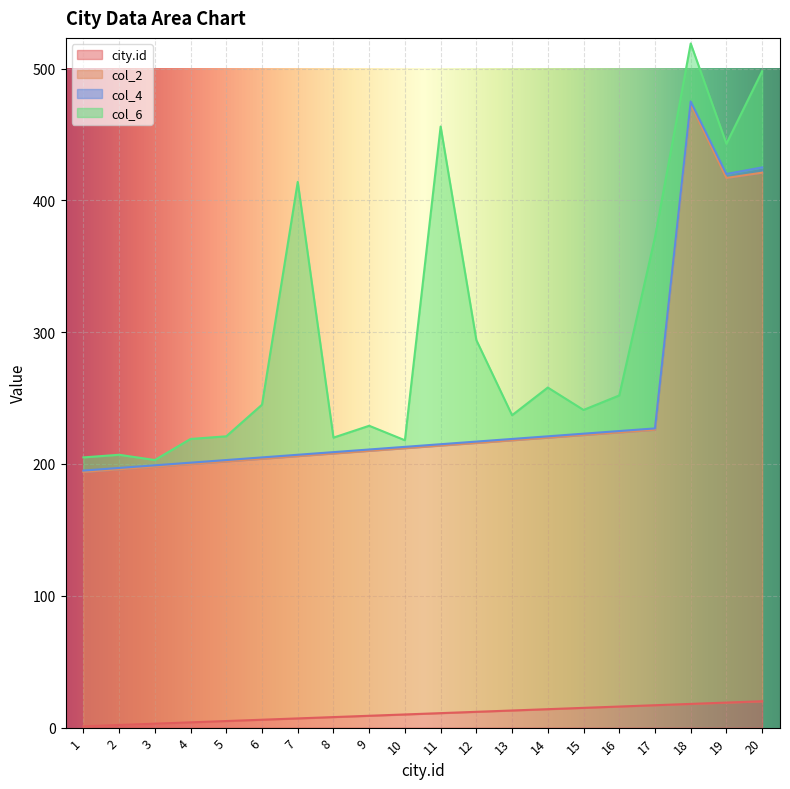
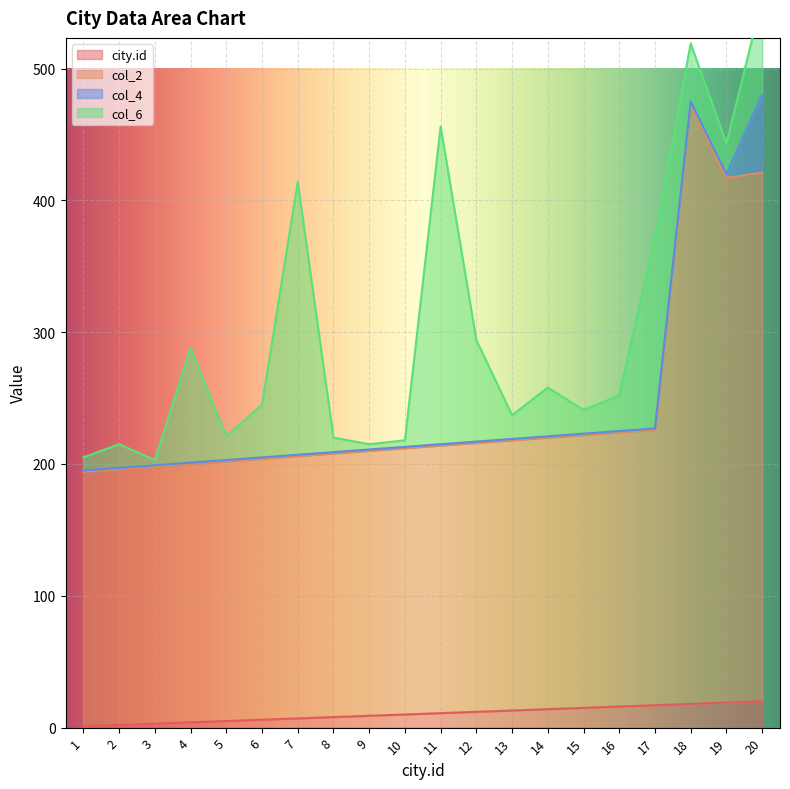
  {
    "col_4": {
      "18": 2,
      "19": 3,
-     "20": 4
+     "20": 59
    },
    "col_6": {
      "1": 10,
-     "2": 10,
+     "2": 18,
      "3": 4,
-     "4": 18,
+     "4": 87,
      "5": 18,
      "6": 40,
      "7": 207,
      "8": 11,
-     "9": 18,
+     "9": 4,
      "10": 5,
      "11": 241,
      "12": 77,
      "13": 18,
      "14": 37,
      "15": 18,
      "16": 27,
      "17": 145,
      "18": 44,
      "19": 23
    }
  }
